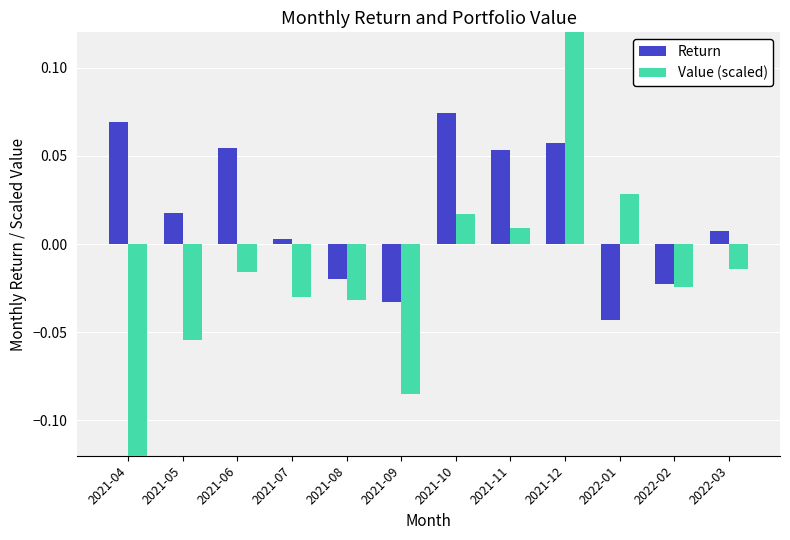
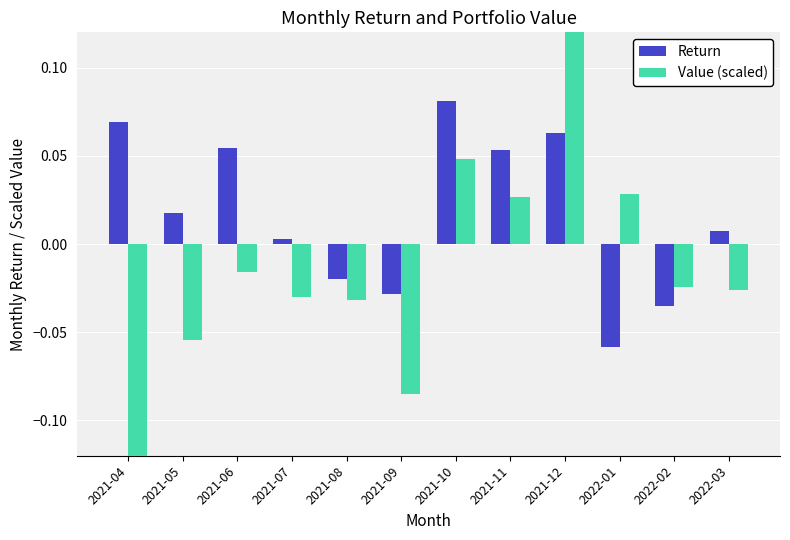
  {
    "Return": {
      "2021-04": 0.069,
      "2021-05": 0.018,
      "2021-06": 0.055,
      "2021-07": 0.003,
      "2021-08": -0.020,
-     "2021-09": -0.033,
-     "2021-10": 0.074,
+     "2021-09": -0.029,
+     "2021-10": 0.081,
      "2021-11": 0.053,
-     "2021-12": 0.058,
-     "2022-01": -0.043,
-     "2022-02": -0.023,
+     "2021-12": 0.063,
+     "2022-01": -0.058,
+     "2022-02": -0.035,
      "2022-03": 0.007
    },
    "Value (scaled)": {
      "2021-04": -0.120,
      "2021-05": -0.055,
      "2021-06": -0.016,
      "2021-07": -0.030,
      "2021-08": -0.031,
      "2021-09": -0.085,
-     "2021-10": 0.017,
-     "2021-11": 0.009,
+     "2021-10": 0.048,
+     "2021-11": 0.027,
      "2021-12": 0.120,
      "2022-01": 0.028,
      "2022-02": -0.024,
-     "2022-03": -0.014
+     "2022-03": -0.026
    }
  }
